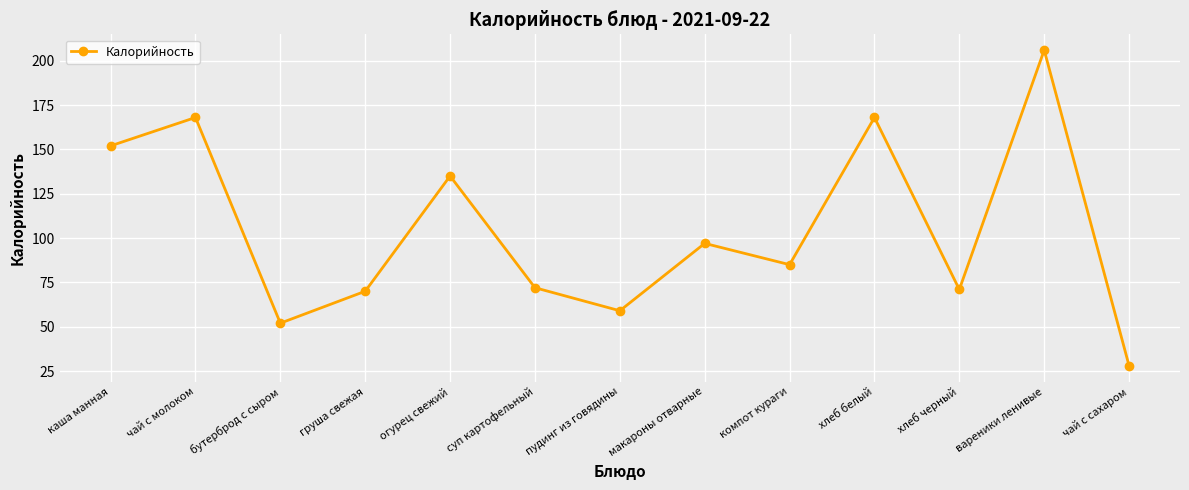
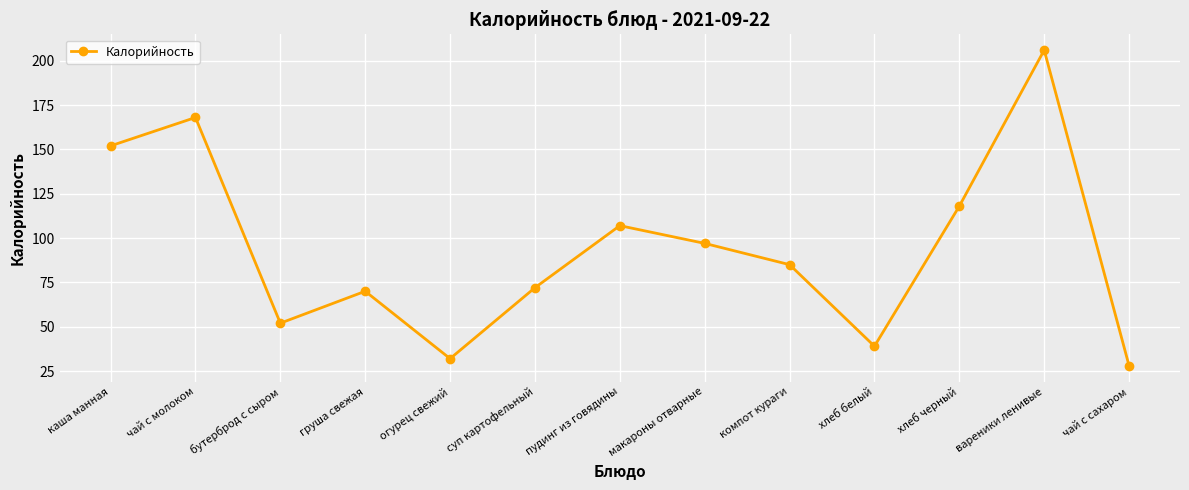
  {
    "каша манная": 152,
    "чай с молоком": 168,
    "бутерброд с сыром": 52,
    "груша свежая": 70,
-   "огурец свежий": 135,
+   "огурец свежий": 32,
    "суп картофельный": 72,
-   "пудинг из говядины": 59,
+   "пудинг из говядины": 107,
    "макароны отварные": 97,
    "компот кураги": 85,
-   "хлеб белый": 168,
-   "хлеб черный": 71,
+   "хлеб белый": 39,
+   "хлеб черный": 118,
    "вареники ленивые": 206,
    "чай с сахаром": 28
  }
